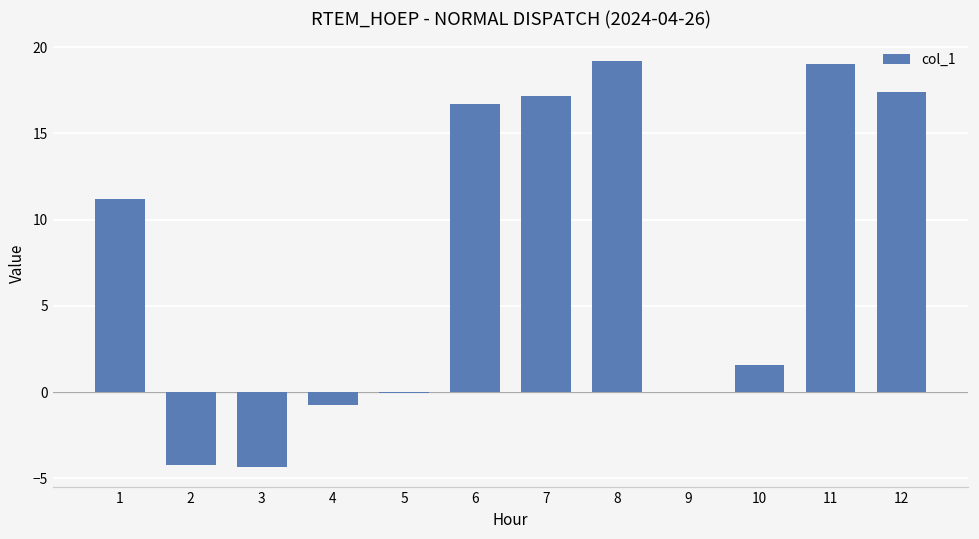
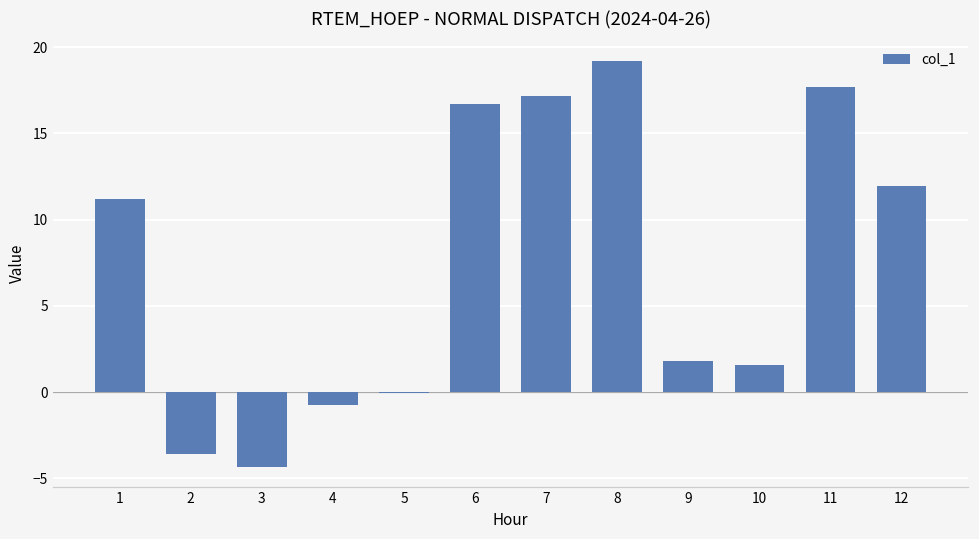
  {
    "1": 11.2,
-   "2": -4.2,
+   "2": -3.6,
    "3": -4.3,
    "4": -0.8,
    "6": 16.7,
    "7": 17.2,
    "8": 19.2,
-   "9": 0.0,
+   "9": 1.8,
    "10": 1.6,
-   "11": 19.0,
-   "12": 17.4
+   "11": 17.7,
+   "12": 11.9
  }
